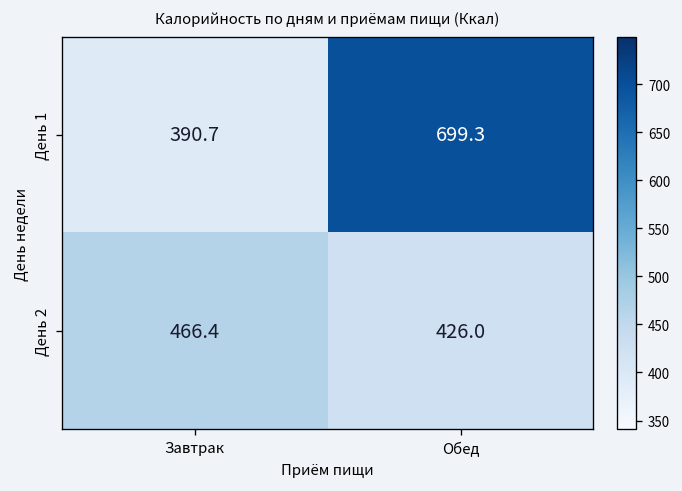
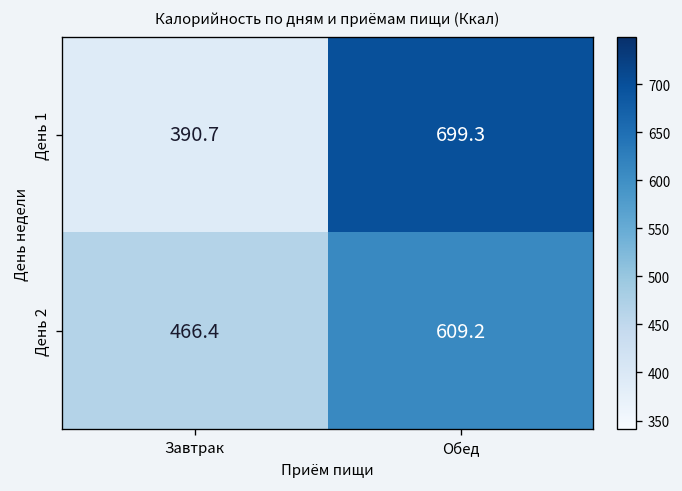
  {
    "День 1": {
      "Завтрак": 390.7,
      "Обед": 699.3
    },
    "День 2": {
      "Завтрак": 466.4,
-     "Обед": 426.0
+     "Обед": 609.2
    }
  }
